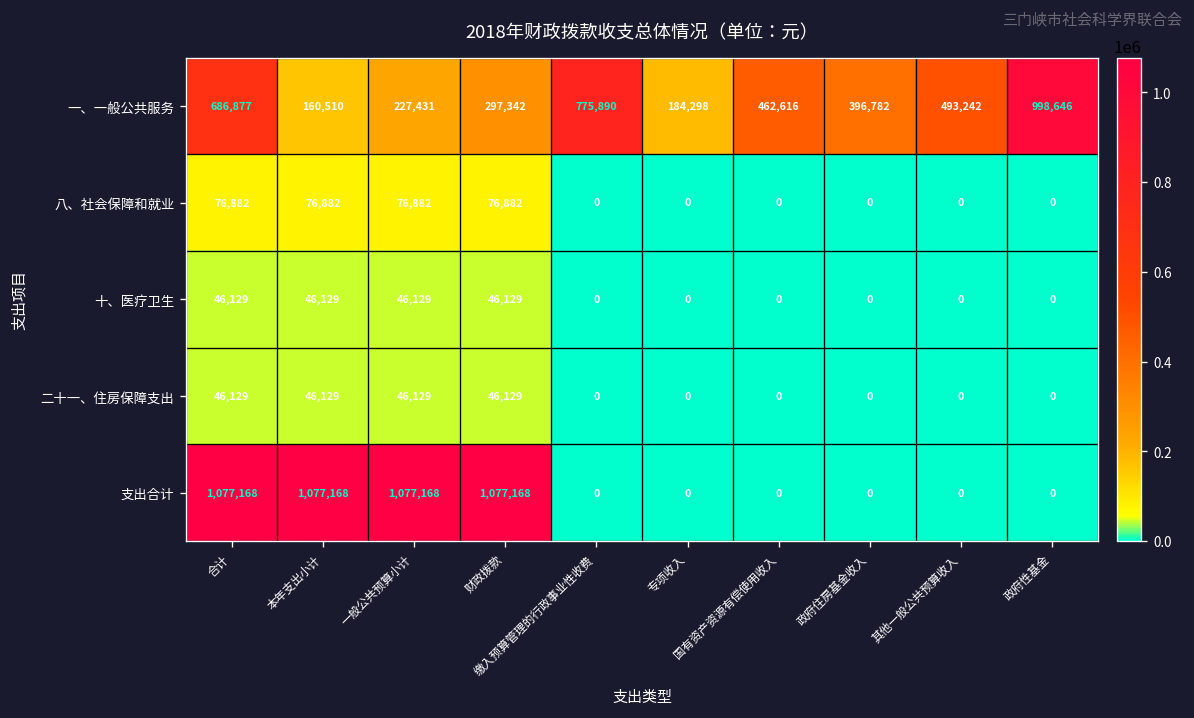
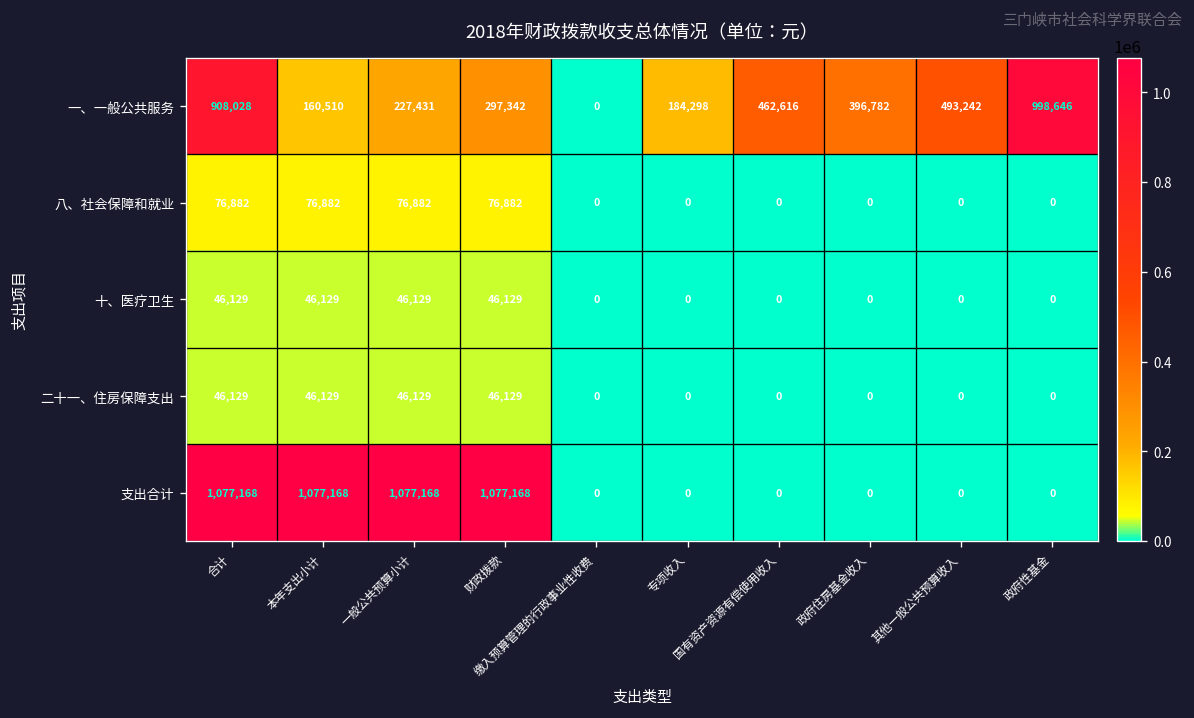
  {
    "一、一般公共服务": {
-     "合计": "686,877",
+     "合计": "908,028",
      "本年支出小计": "160,510",
      "一般公共预算小计": "227,431",
      "财政拨款": "297,342",
-     "缴入预算管理的行政事业性收费": "775,890",
+     "缴入预算管理的行政事业性收费": "0",
      "专项收入": "184,298",
      "国有资产资源有偿使用收入": "462,616",
      "政府住房基金收入": "396,782",
      "其他一般公共预算收入": "493,242",
      "政府性基金": "998,646"
    },
    "八、社会保障和就业": {
      "合计": "76,882",
      "本年支出小计": "76,882",
      "一般公共预算小计": "76,882",
      "财政拨款": "76,882",
      "缴入预算管理的行政事业性收费": "0",
      "专项收入": "0",
      "国有资产资源有偿使用收入": "0",
      "政府住房基金收入": "0",
      "其他一般公共预算收入": "0",
      "政府性基金": "0"
    },
    "十、医疗卫生": {
      "合计": "46,129",
      "本年支出小计": "46,129",
      "一般公共预算小计": "46,129",
      "财政拨款": "46,129",
      "缴入预算管理的行政事业性收费": "0",
      "专项收入": "0",
      "国有资产资源有偿使用收入": "0",
      "政府住房基金收入": "0",
      "其他一般公共预算收入": "0",
      "政府性基金": "0"
    },
    "二十一、住房保障支出": {
      "合计": "46,129",
      "本年支出小计": "46,129",
      "一般公共预算小计": "46,129",
      "财政拨款": "46,129",
      "缴入预算管理的行政事业性收费": "0",
      "专项收入": "0",
      "国有资产资源有偿使用收入": "0",
      "政府住房基金收入": "0",
      "其他一般公共预算收入": "0",
      "政府性基金": "0"
    },
    "支出合计": {
      "合计": "1,077,168",
      "本年支出小计": "1,077,168",
      "一般公共预算小计": "1,077,168",
      "财政拨款": "1,077,168",
      "缴入预算管理的行政事业性收费": "0",
      "专项收入": "0",
      "国有资产资源有偿使用收入": "0",
      "政府住房基金收入": "0",
      "其他一般公共预算收入": "0",
      "政府性基金": "0"
    }
  }
